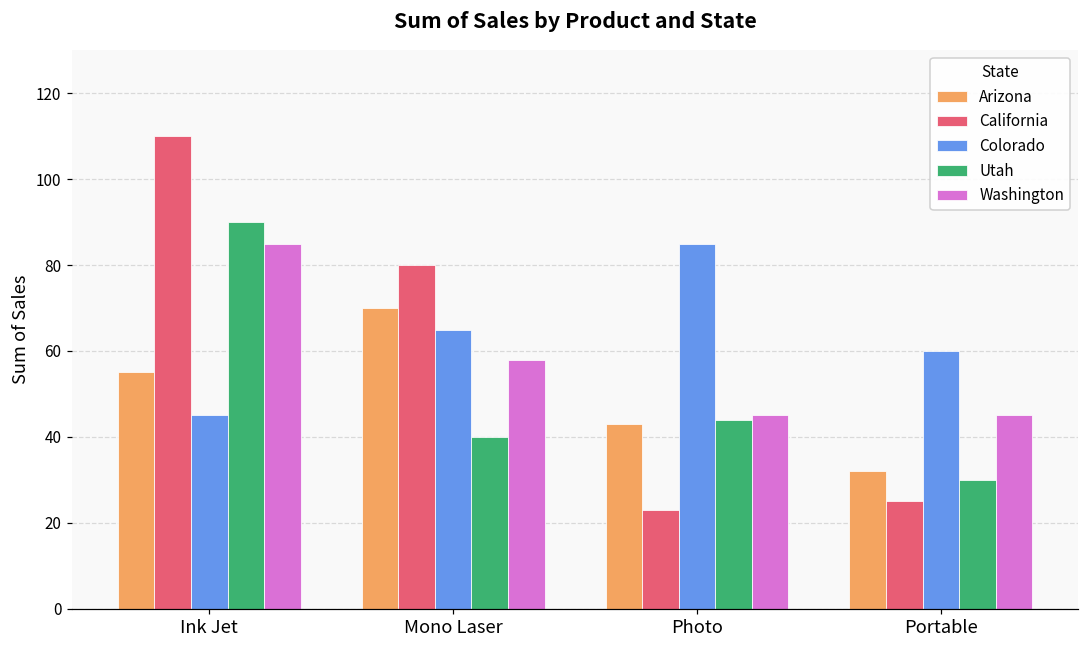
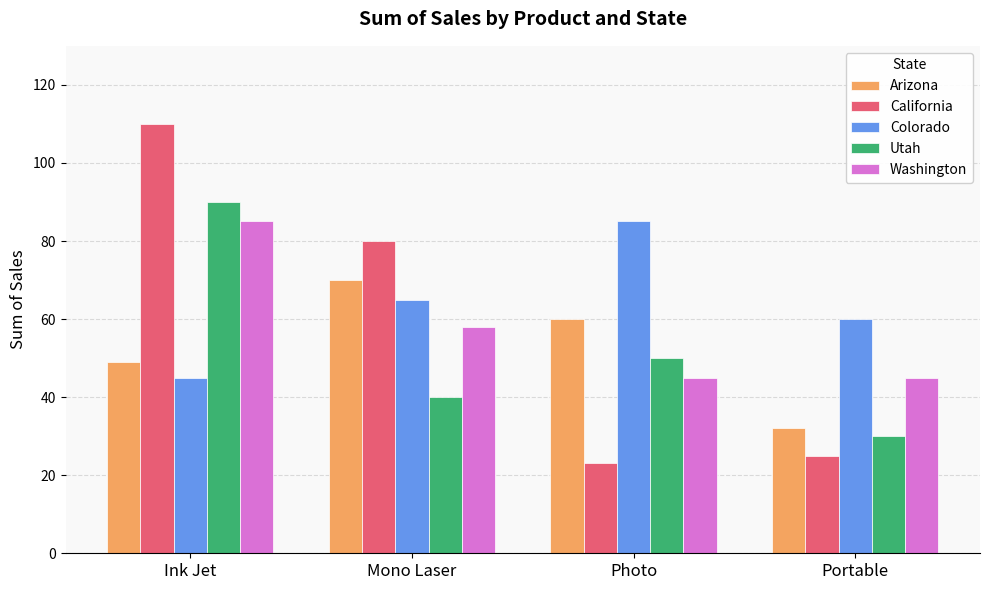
  {
    "Arizona": {
-     "Ink Jet": 55,
+     "Ink Jet": 49,
      "Mono Laser": 70,
-     "Photo": 43,
+     "Photo": 60,
      "Portable": 32
    },
    "California": {
      "Ink Jet": 110,
      "Mono Laser": 80,
      "Photo": 23,
      "Portable": 25
    },
    "Colorado": {
      "Ink Jet": 45,
      "Mono Laser": 65,
      "Photo": 85,
      "Portable": 60
    },
    "Utah": {
      "Ink Jet": 90,
      "Mono Laser": 40,
-     "Photo": 44,
+     "Photo": 50,
      "Portable": 30
    },
    "Washington": {
      "Ink Jet": 85,
      "Mono Laser": 58,
      "Photo": 45,
      "Portable": 45
    }
  }
